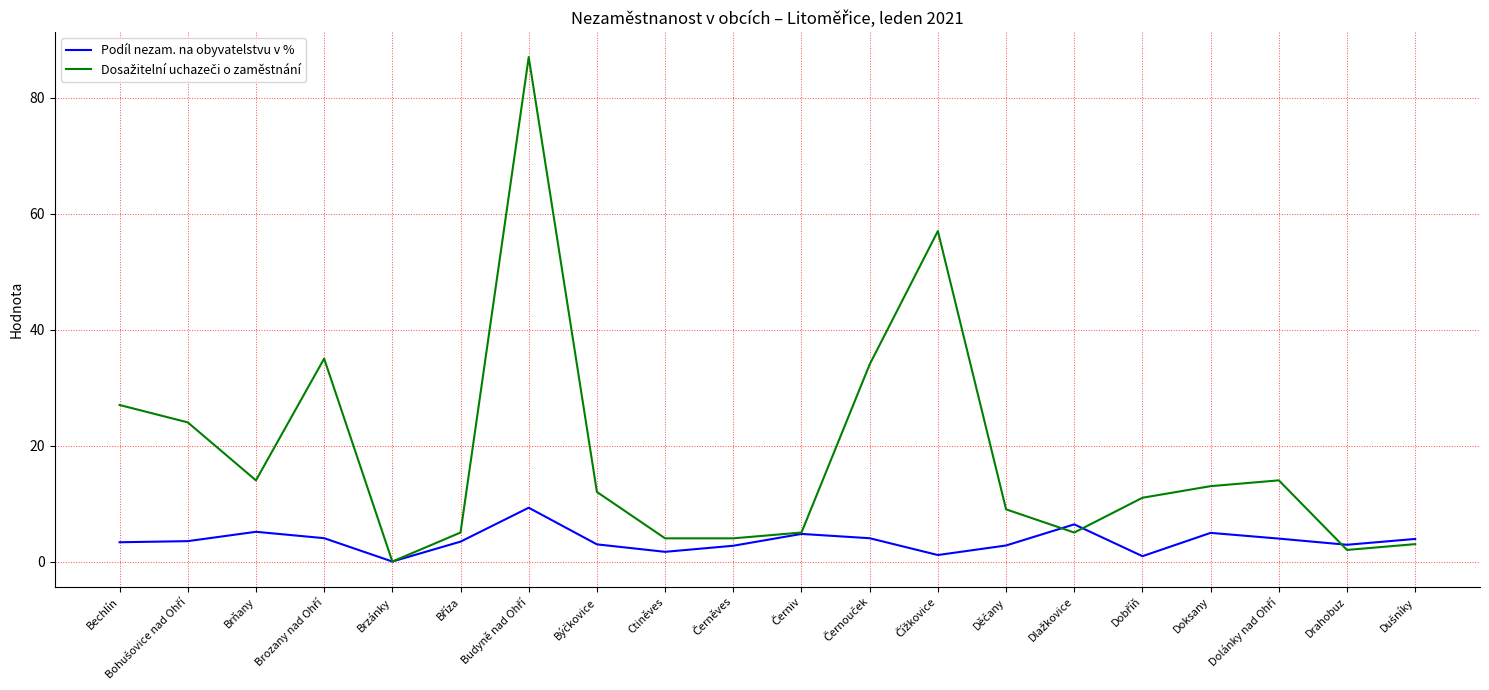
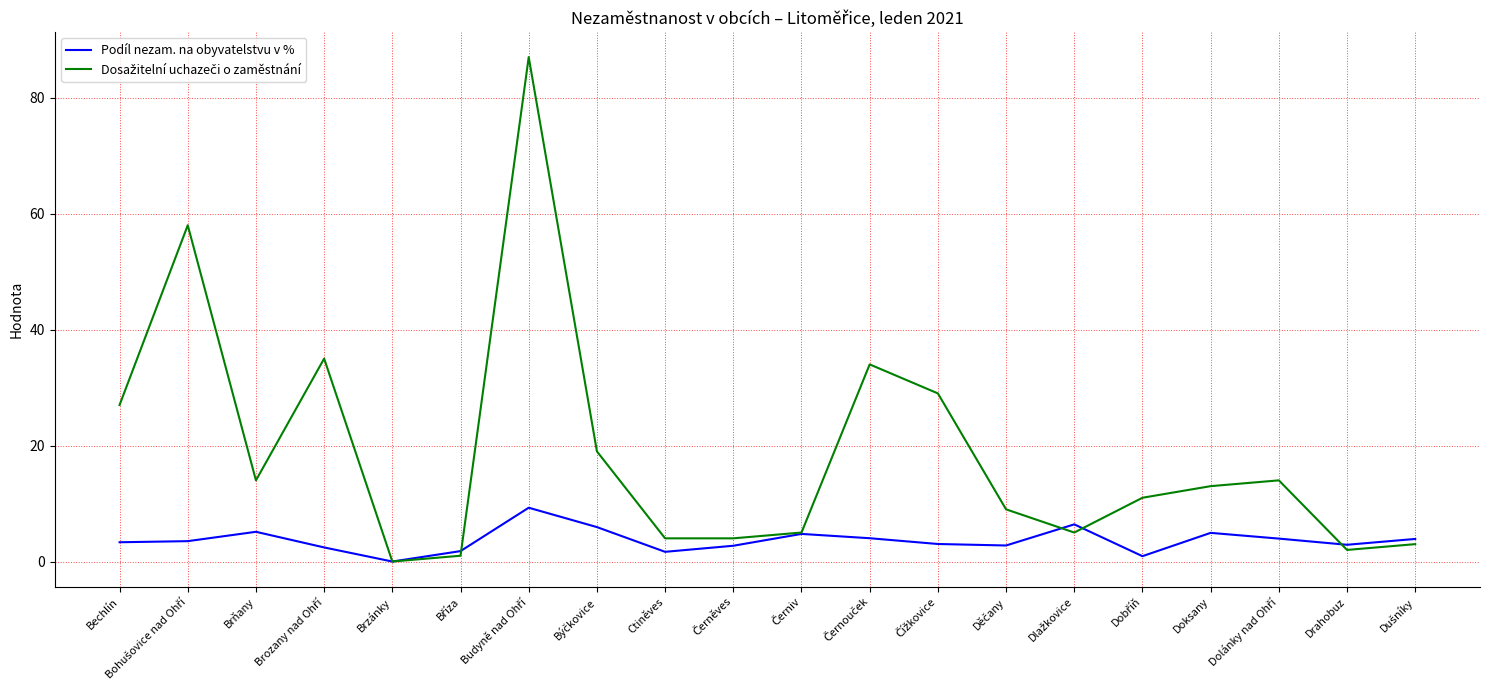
  {
    "Podíl nezam. na obyvatelstvu v %": {
      "Bechlín": 3,
      "Bohušovice nad Ohří": 4,
      "Brňany": 5,
-     "Brozany nad Ohří": 4,
-     "Bříza": 3,
+     "Brozany nad Ohří": 2,
+     "Bříza": 2,
      "Budyně nad Ohří": 9,
-     "Býčkovice": 3,
+     "Býčkovice": 6,
      "Ctiněves": 2,
      "Černěves": 3,
      "Černouček": 4,
-     "Čížkovice": 1,
+     "Čížkovice": 3,
      "Děčany": 3,
      "Dlažkovice": 6,
      "Dobříň": 1,
      "Doksany": 5,
      "Dolánky nad Ohří": 4,
      "Drahobuz": 3,
      "Dušníky": 4
    },
    "Dosažitelní uchazeči o zaměstnání": {
      "Bechlín": 27,
-     "Bohušovice nad Ohří": 24,
+     "Bohušovice nad Ohří": 58,
      "Brňany": 14,
      "Brozany nad Ohří": 35,
-     "Bříza": 5,
+     "Bříza": 1,
      "Budyně nad Ohří": 87,
-     "Býčkovice": 12,
+     "Býčkovice": 19,
      "Ctiněves": 4,
      "Černěves": 4,
      "Černouček": 34,
-     "Čížkovice": 57,
+     "Čížkovice": 29,
      "Děčany": 9,
      "Dlažkovice": 5,
      "Dobříň": 11,
      "Doksany": 13,
      "Dolánky nad Ohří": 14,
      "Drahobuz": 2,
      "Dušníky": 3
    }
  }
